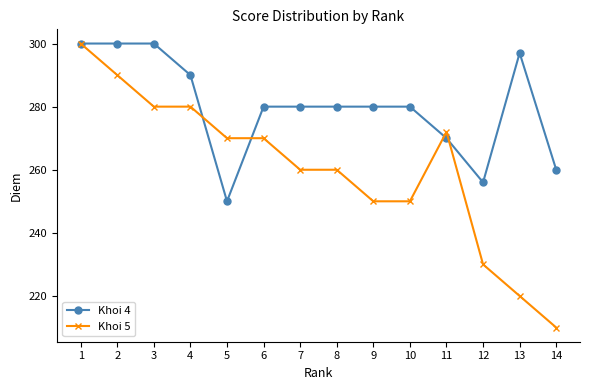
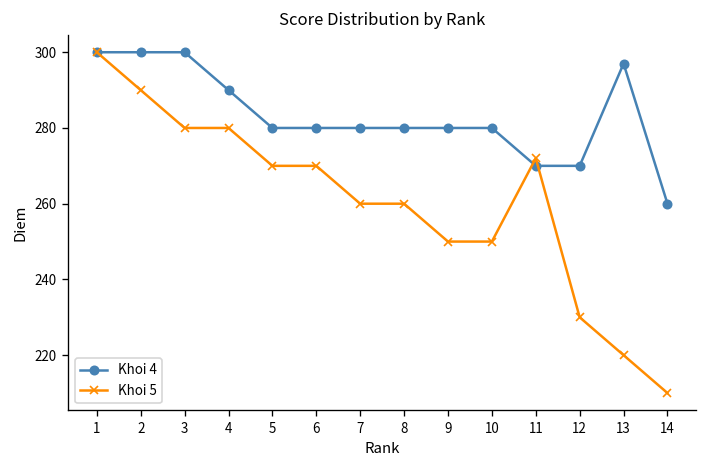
  {
    "Khoi 4": {
      "2": 300,
      "3": 300,
      "4": 290,
-     "5": 250,
+     "5": 280,
      "6": 280,
      "7": 280,
      "8": 280,
      "9": 280,
      "10": 280,
      "11": 270,
-     "12": 256,
+     "12": 270,
      "13": 297,
      "14": 260
    },
    "Khoi 5": {
      "2": 290,
      "3": 280,
      "4": 280,
      "5": 270,
      "6": 270,
      "7": 260,
      "8": 260,
      "9": 250,
      "10": 250,
      "11": 272,
      "12": 230,
      "13": 220,
      "14": 210
    }
  }
